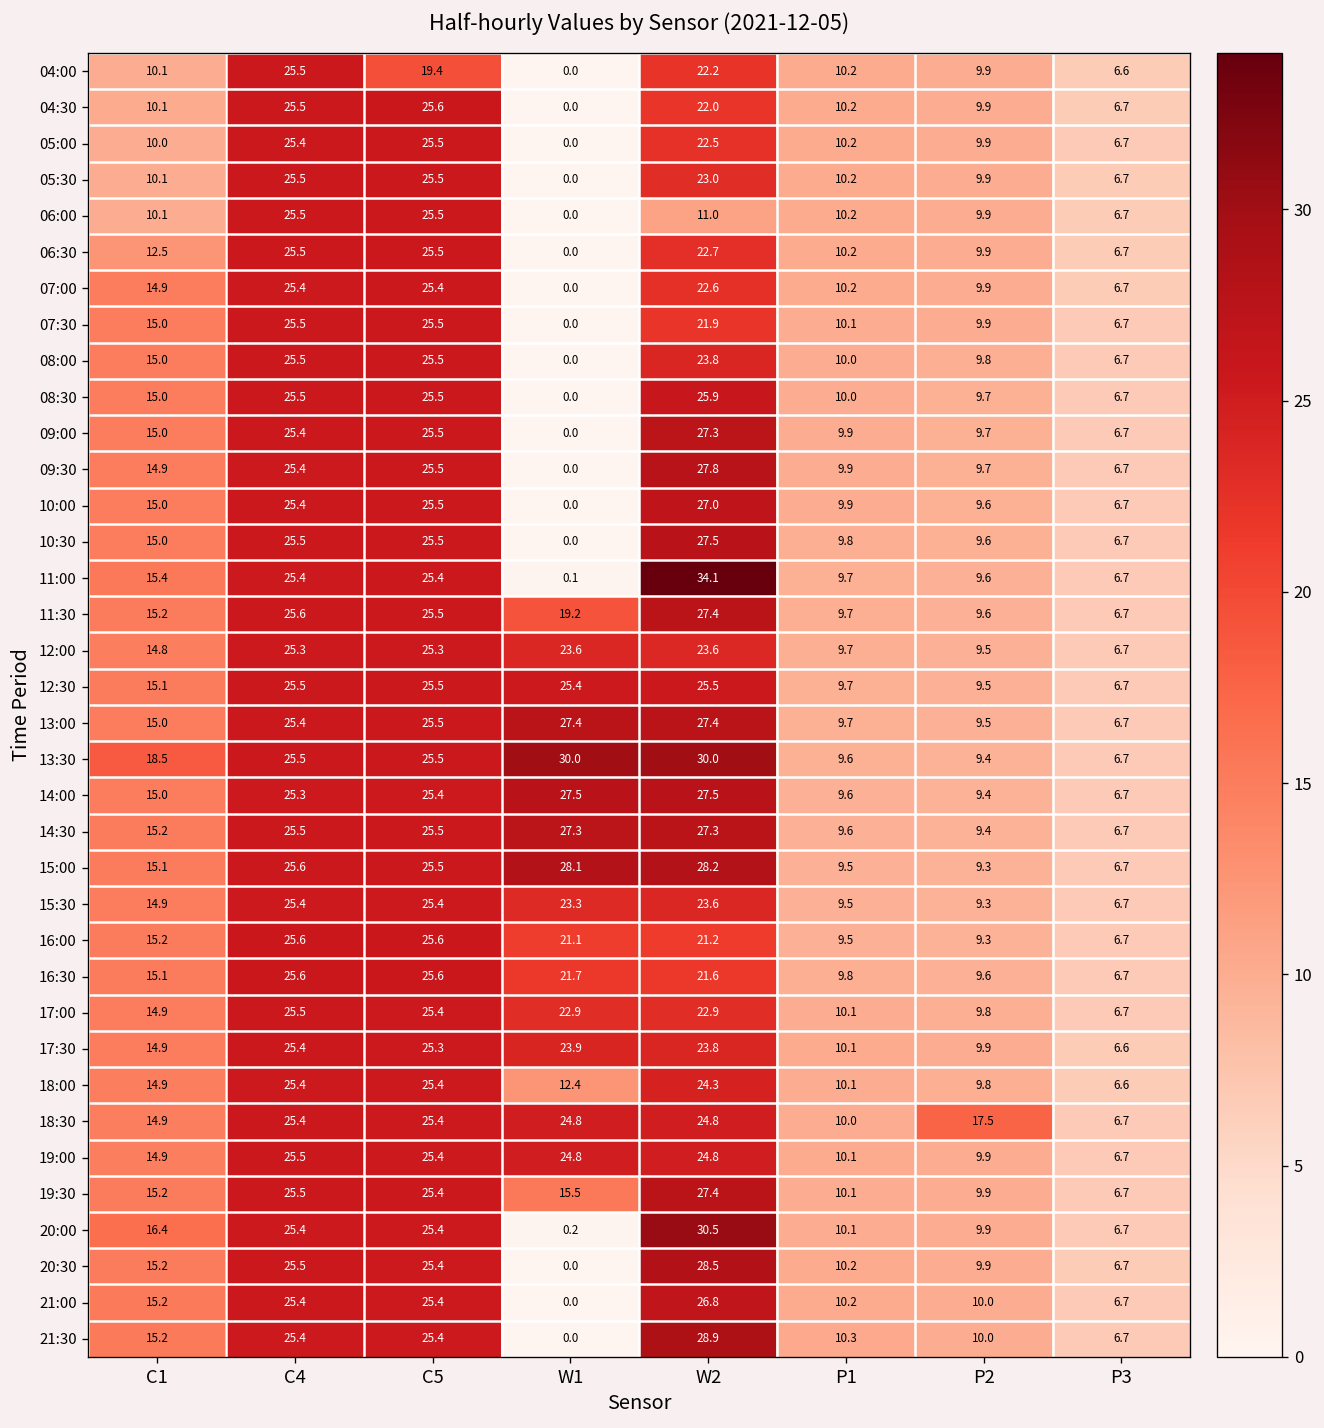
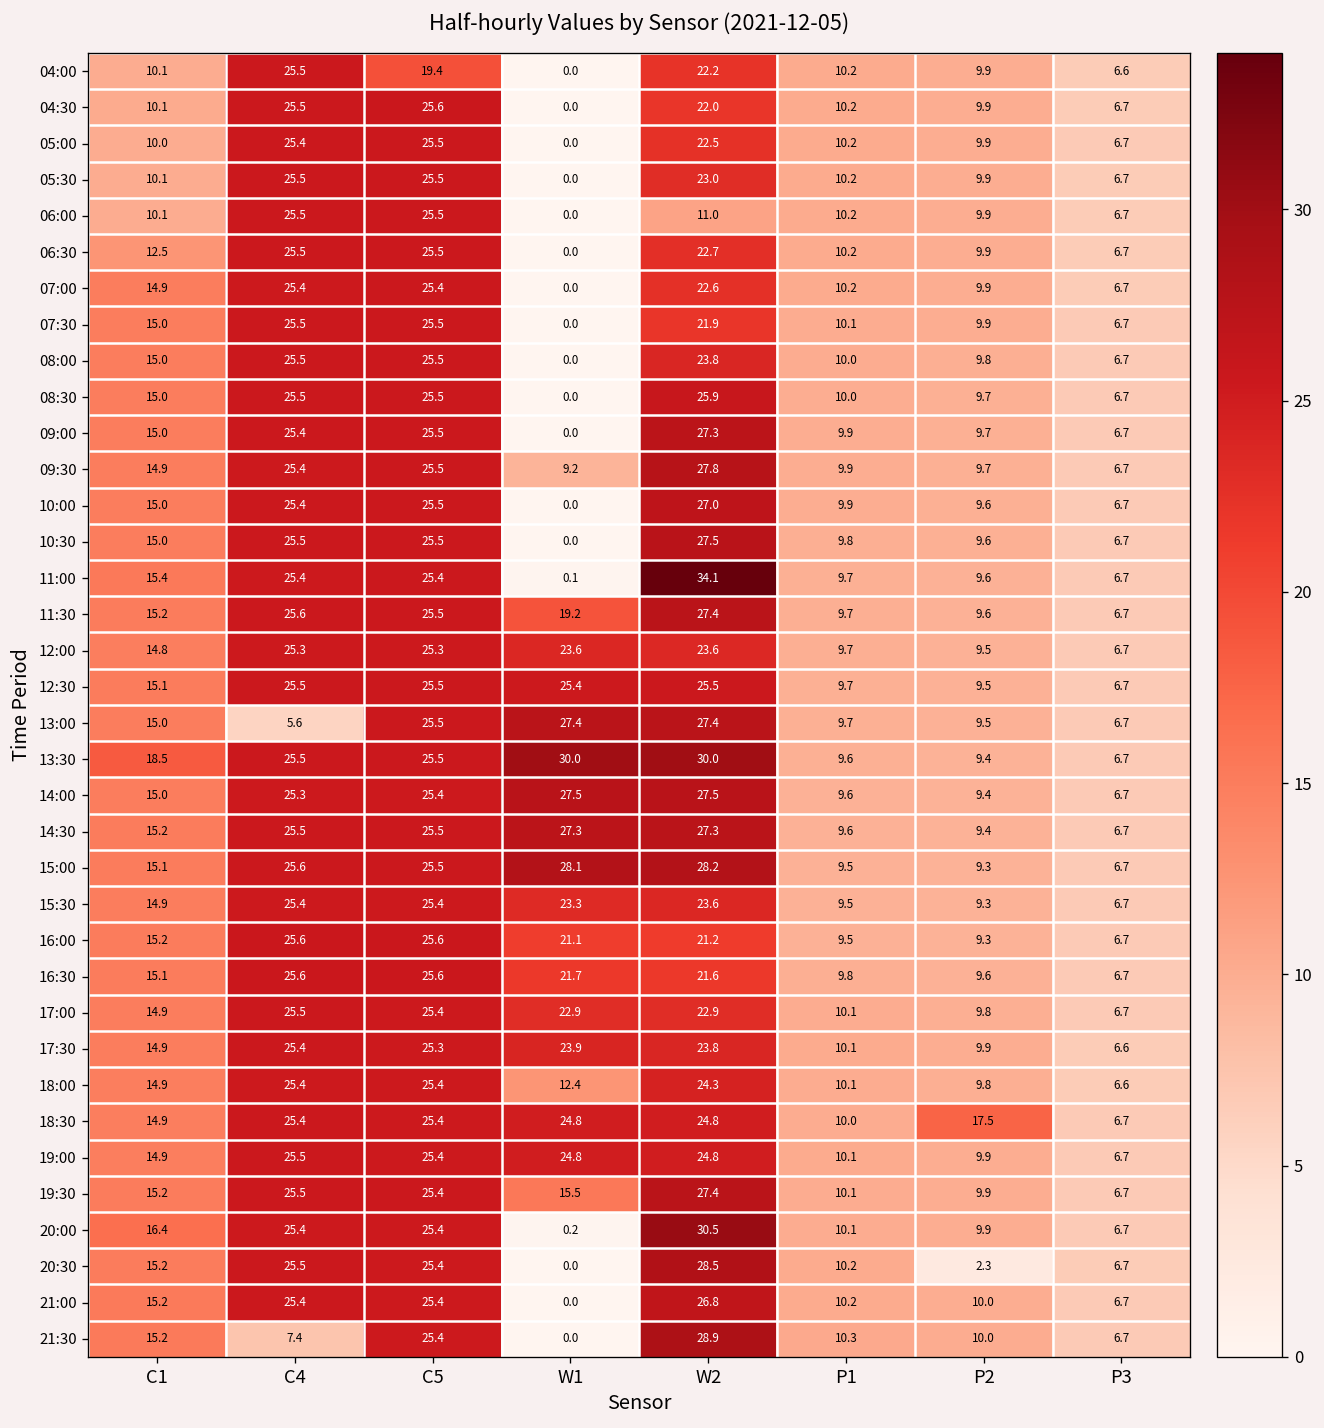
  {
    "09:30": {
      "C1": 14.9,
      "C4": 25.4,
      "C5": 25.5,
-     "W1": 0.0,
+     "W1": 9.2,
      "W2": 27.8,
      "P1": 9.9,
      "P2": 9.7,
      "P3": 6.7
    },
    "13:00": {
      "C1": 15.0,
-     "C4": 25.4,
+     "C4": 5.6,
      "C5": 25.5,
      "W1": 27.4,
      "W2": 27.4,
      "P1": 9.7,
      "P2": 9.5,
      "P3": 6.7
    },
    "20:30": {
      "C1": 15.2,
      "C4": 25.5,
      "C5": 25.4,
      "W1": 0.0,
      "W2": 28.5,
      "P1": 10.2,
-     "P2": 9.9,
+     "P2": 2.3,
      "P3": 6.7
    },
    "21:30": {
      "C1": 15.2,
-     "C4": 25.4,
+     "C4": 7.4,
      "C5": 25.4,
      "W1": 0.0,
      "W2": 28.9,
      "P1": 10.3,
      "P2": 10.0,
      "P3": 6.7
    }
  }
